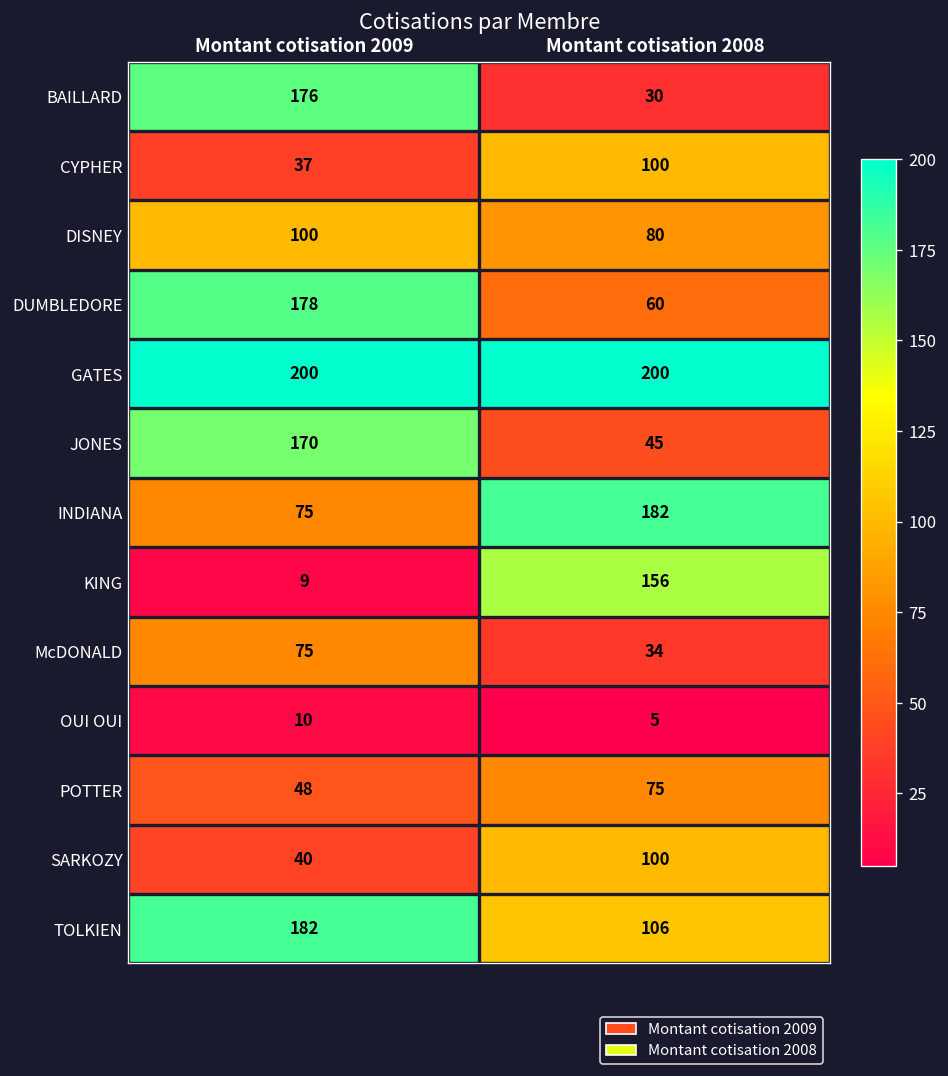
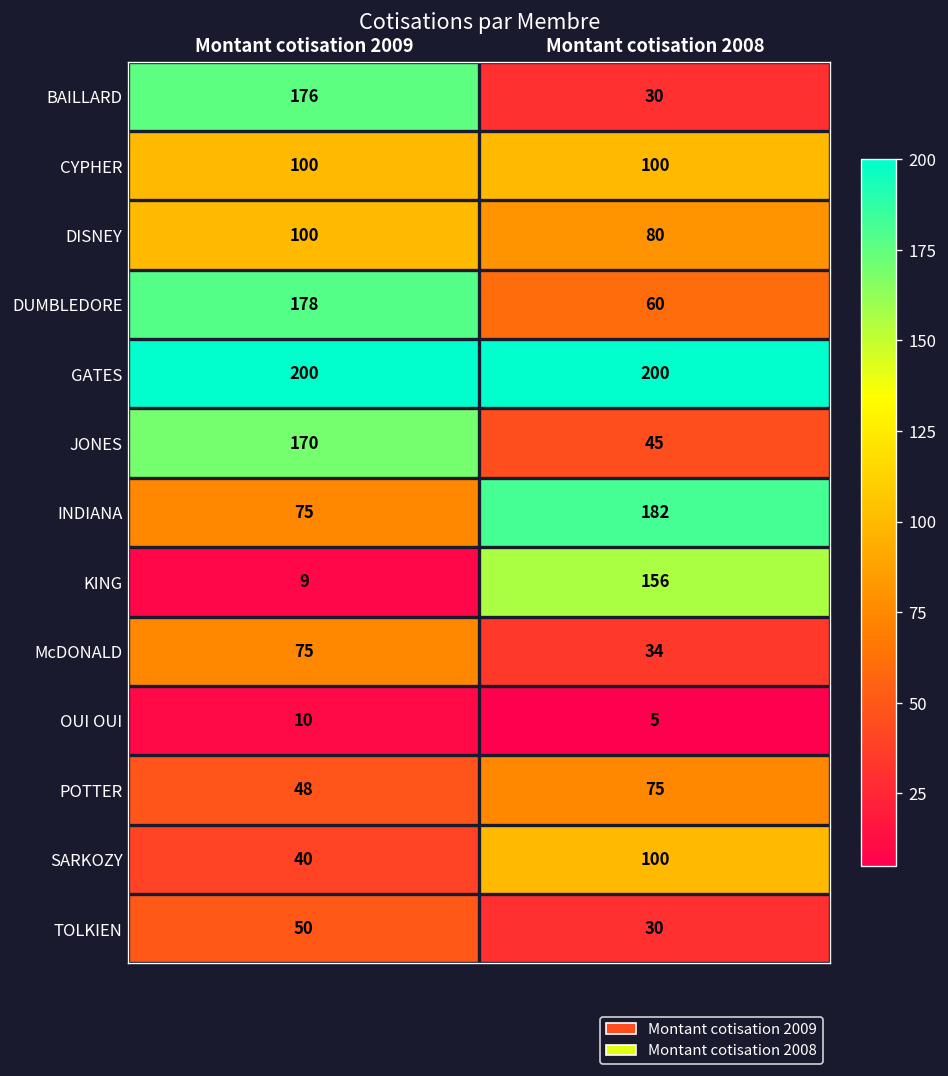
  {
    "BAILLARD": {
      "Montant cotisation 2009": 176,
      "Montant cotisation 2008": 30
    },
    "CYPHER": {
-     "Montant cotisation 2009": 37,
+     "Montant cotisation 2009": 100,
      "Montant cotisation 2008": 100
    },
    "DISNEY": {
      "Montant cotisation 2009": 100,
      "Montant cotisation 2008": 80
    },
    "DUMBLEDORE": {
      "Montant cotisation 2009": 178,
      "Montant cotisation 2008": 60
    },
    "GATES": {
      "Montant cotisation 2009": 200,
      "Montant cotisation 2008": 200
    },
    "JONES": {
      "Montant cotisation 2009": 170,
      "Montant cotisation 2008": 45
    },
    "INDIANA": {
      "Montant cotisation 2009": 75,
      "Montant cotisation 2008": 182
    },
    "KING": {
      "Montant cotisation 2009": 9,
      "Montant cotisation 2008": 156
    },
    "McDONALD": {
      "Montant cotisation 2009": 75,
      "Montant cotisation 2008": 34
    },
    "OUI OUI": {
      "Montant cotisation 2009": 10,
      "Montant cotisation 2008": 5
    },
    "POTTER": {
      "Montant cotisation 2009": 48,
      "Montant cotisation 2008": 75
    },
    "SARKOZY": {
      "Montant cotisation 2009": 40,
      "Montant cotisation 2008": 100
    },
    "TOLKIEN": {
-     "Montant cotisation 2009": 182,
-     "Montant cotisation 2008": 106
+     "Montant cotisation 2009": 50,
+     "Montant cotisation 2008": 30
    }
  }
